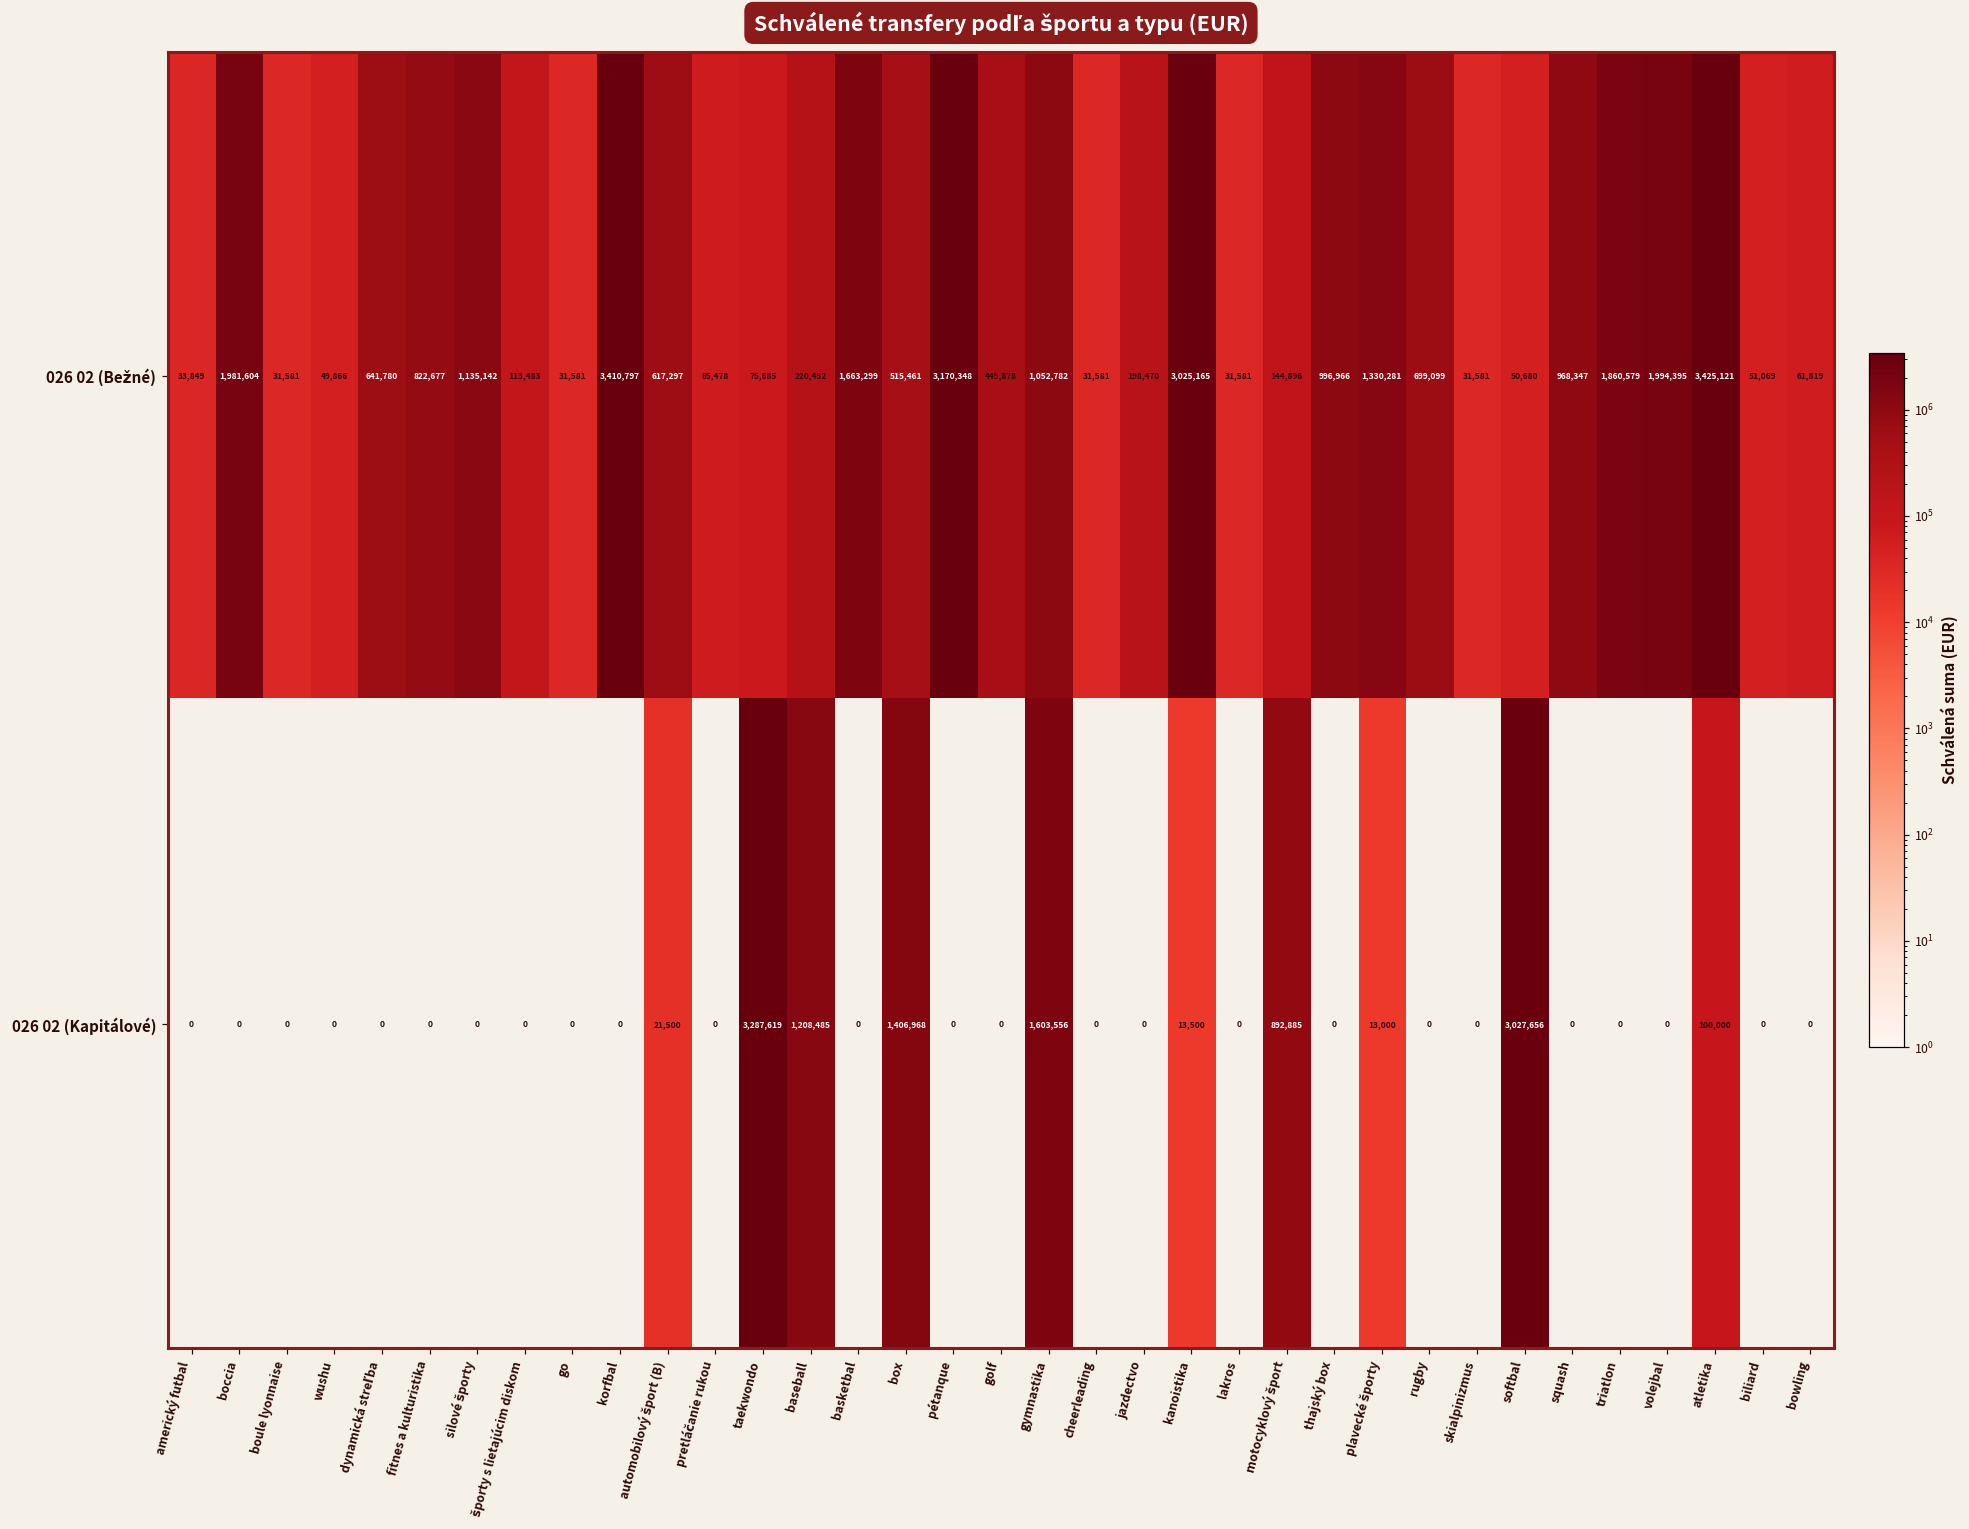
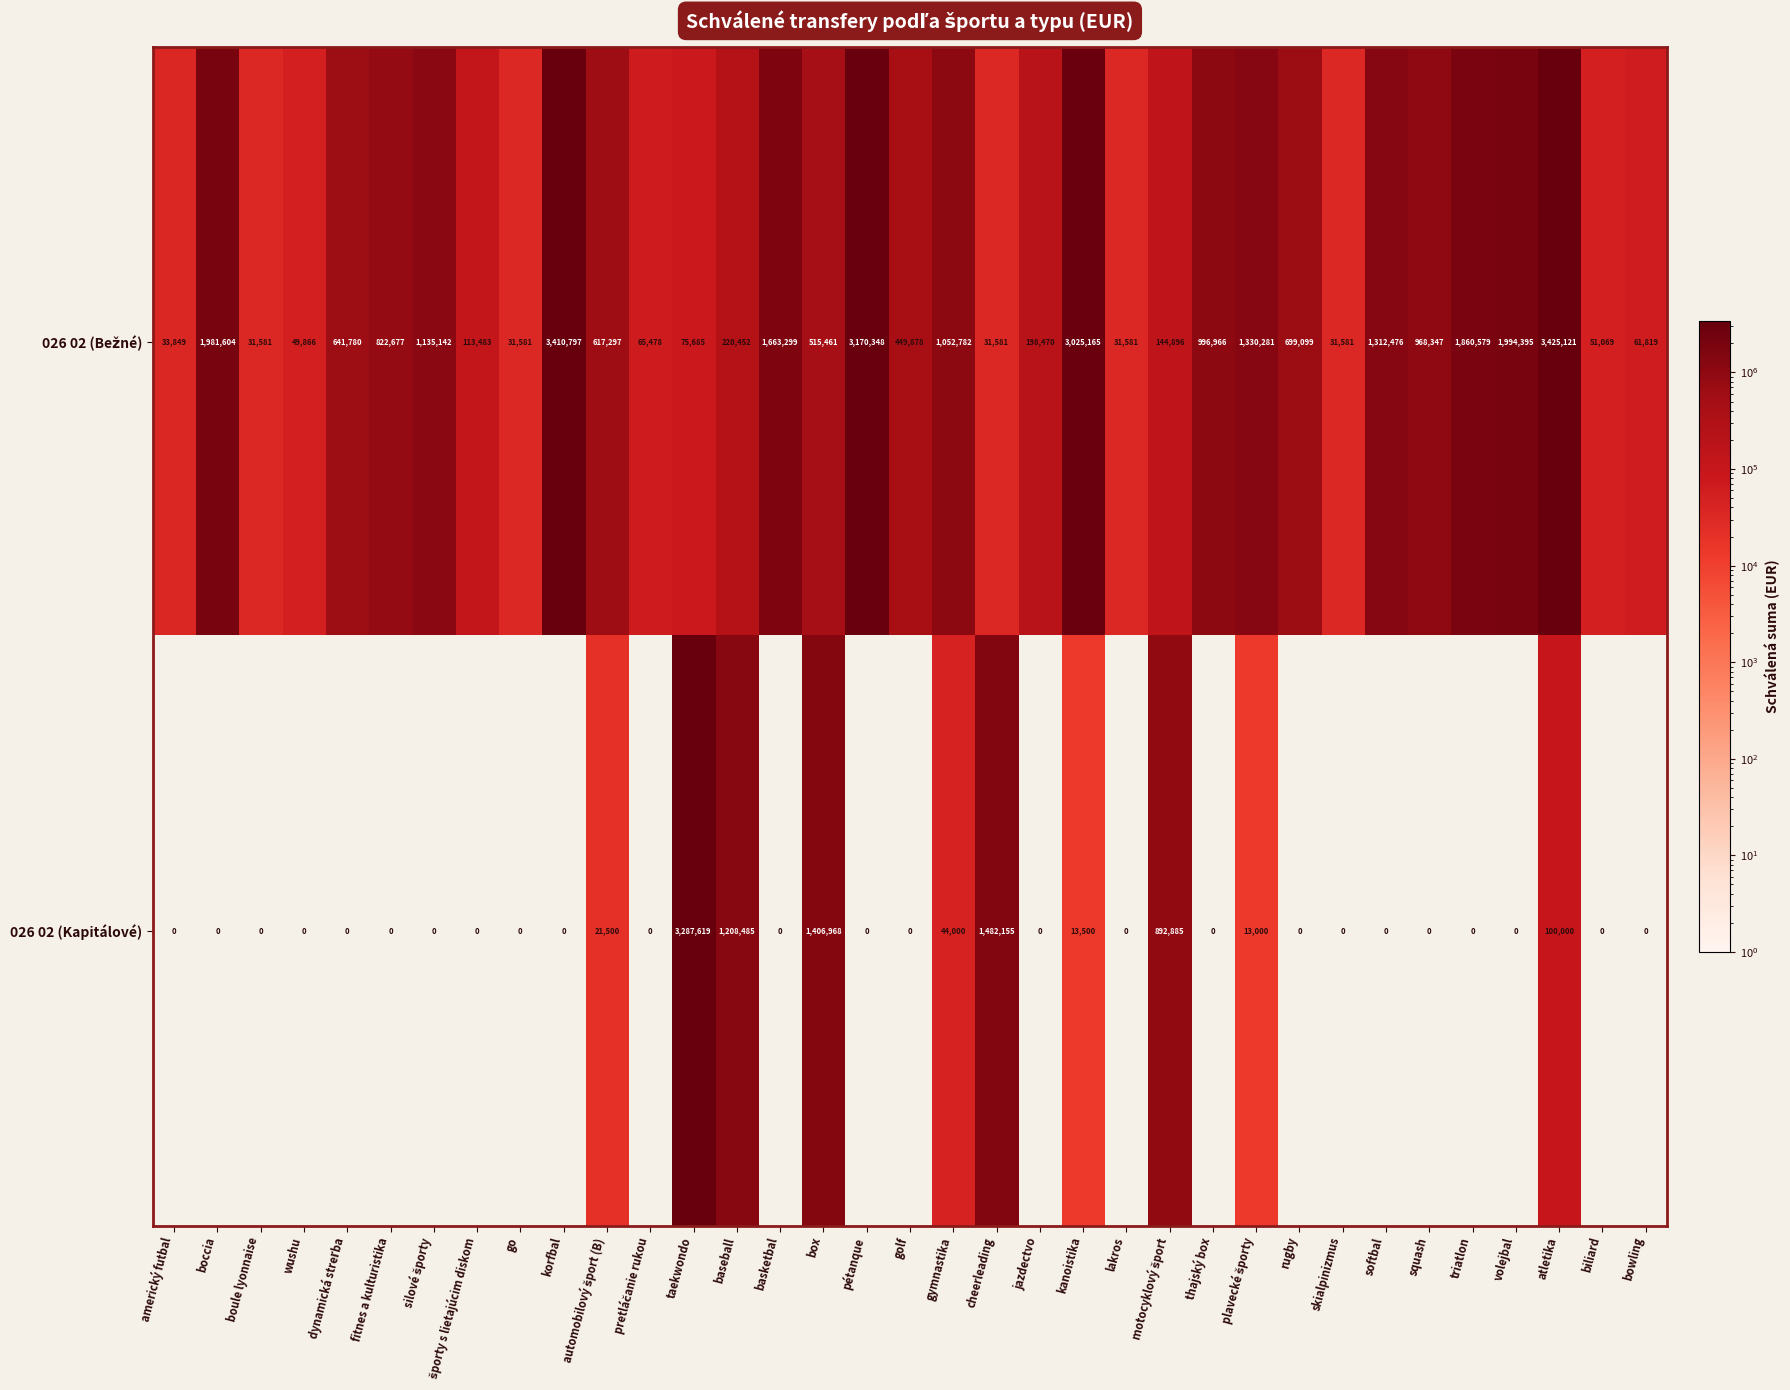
  {
    "026 02 (Bežné)": {
      "americký futbal": "33,849",
      "boccia": "1,981,604",
      "boule lyonnaise": "31,581",
      "wushu": "49,866",
      "dynamická streľba": "641,780",
      "fitnes a kulturistika": "822,677",
      "silové športy": "1,135,142",
      "športy s lietajúcim diskom": "113,483",
      "go": "31,581",
      "korfbal": "3,410,797",
      "automobilový šport (B)": "617,297",
      "pretláčanie rukou": "65,478",
      "taekwondo": "75,685",
      "baseball": "220,452",
      "basketbal": "1,663,299",
      "box": "515,461",
      "pétanque": "3,170,348",
      "golf": "449,878",
      "gymnastika": "1,052,782",
      "cheerleading": "31,581",
      "jazdectvo": "198,470",
      "kanoistika": "3,025,165",
      "lakros": "31,581",
      "motocyklový šport": "144,896",
      "thajský box": "996,966",
      "plavecké športy": "1,330,281",
      "rugby": "699,099",
      "skialpinizmus": "31,581",
-     "softbal": "50,680",
+     "softbal": "1,312,476",
      "squash": "968,347",
      "triatlon": "1,860,579",
      "volejbal": "1,994,395",
      "atletika": "3,425,121",
      "biliard": "51,069",
      "bowling": "61,819"
    },
    "026 02 (Kapitálové)": {
      "americký futbal": "0",
      "boccia": "0",
      "boule lyonnaise": "0",
      "wushu": "0",
      "dynamická streľba": "0",
      "fitnes a kulturistika": "0",
      "silové športy": "0",
      "športy s lietajúcim diskom": "0",
      "go": "0",
      "korfbal": "0",
      "automobilový šport (B)": "21,500",
      "pretláčanie rukou": "0",
      "taekwondo": "3,287,619",
      "baseball": "1,208,485",
      "basketbal": "0",
      "box": "1,406,968",
      "pétanque": "0",
      "golf": "0",
-     "gymnastika": "1,603,556",
-     "cheerleading": "0",
+     "gymnastika": "44,000",
+     "cheerleading": "1,482,155",
      "jazdectvo": "0",
      "kanoistika": "13,500",
      "lakros": "0",
      "motocyklový šport": "892,885",
      "thajský box": "0",
      "plavecké športy": "13,000",
      "rugby": "0",
      "skialpinizmus": "0",
-     "softbal": "3,027,656",
+     "softbal": "0",
      "squash": "0",
      "triatlon": "0",
      "volejbal": "0",
      "atletika": "100,000",
      "biliard": "0",
      "bowling": "0"
    }
  }
